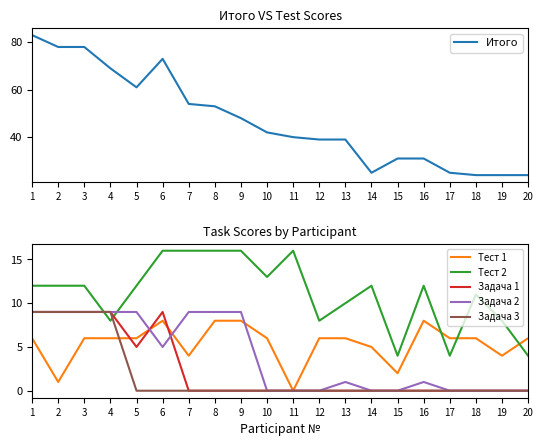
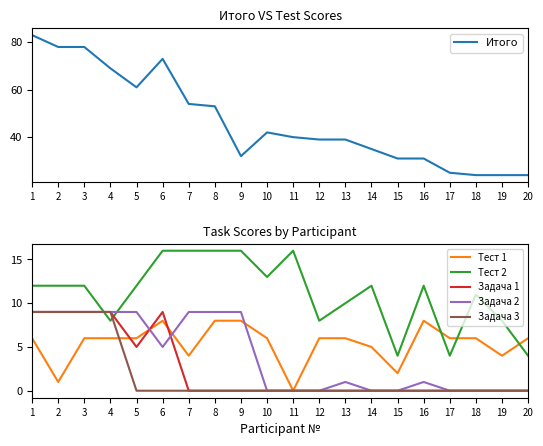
  {
    "Итого VS Test Scores": {
      "1": 83,
      "2": 78,
      "3": 78,
      "4": 69,
      "5": 61,
      "6": 73,
      "7": 54,
      "8": 53,
-     "9": 48,
+     "9": 32,
      "10": 42,
      "11": 40,
      "12": 39,
      "13": 39,
-     "14": 25,
+     "14": 35,
      "15": 31,
      "16": 31,
      "17": 25,
      "18": 24,
      "19": 24,
      "20": 24
    },
    "Task Scores by Participant": {
      "Тест 1": {
        "1": 6,
        "2": 1,
        "3": 6,
        "4": 6,
        "5": 6,
        "6": 8,
        "7": 4,
        "8": 8,
        "9": 8,
        "10": 6,
        "12": 6,
        "13": 6,
        "14": 5,
        "15": 2,
        "16": 8,
        "17": 6,
        "18": 6,
        "19": 4,
        "20": 6
      },
      "Тест 2": {
        "1": 12,
        "2": 12,
        "3": 12,
        "4": 8,
        "5": 12,
        "6": 16,
        "7": 16,
        "8": 16,
        "9": 16,
        "10": 13,
        "11": 16,
        "12": 8,
        "13": 10,
        "14": 12,
        "15": 4,
        "16": 12,
        "17": 4,
        "20": 4
      },
      "Задача 1": {
        "5": 5,
        "6": 9
      },
      "Задача 2": {
        "5": 9,
        "6": 5,
        "7": 9,
        "8": 9,
        "9": 9,
        "13": 1,
        "16": 1
      },
      "Задача 3": {
        "5": 0,
        "6": 0
      }
    }
  }
